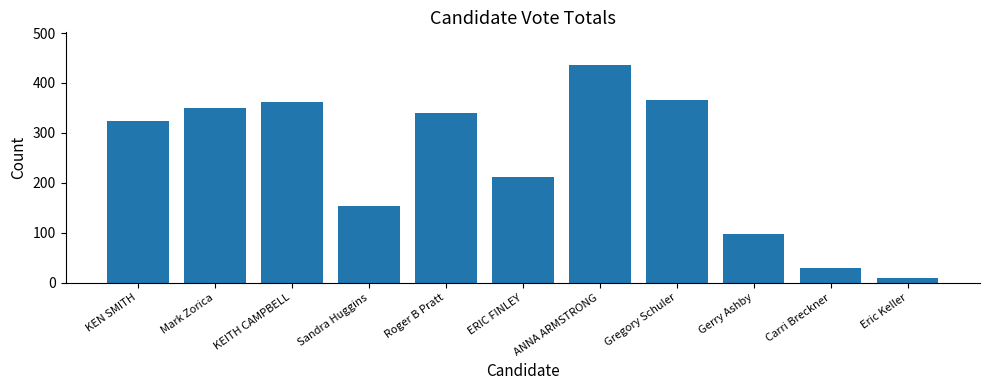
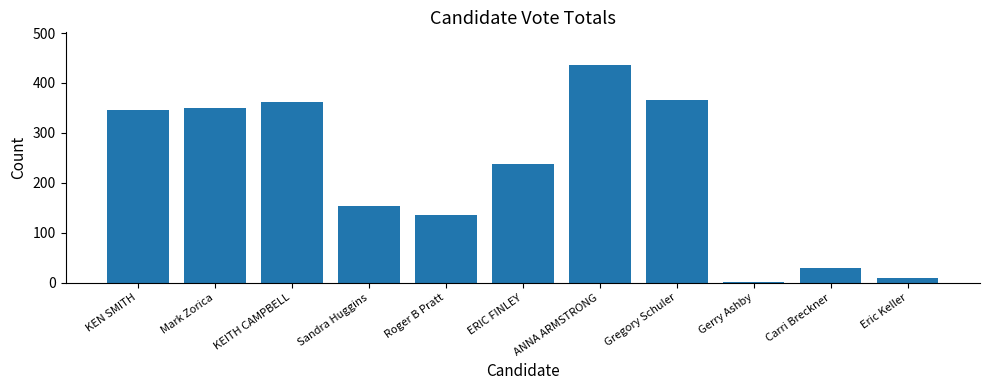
  {
-   "KEN SMITH": 320,
+   "KEN SMITH": 350,
    "Mark Zorica": 350,
    "KEITH CAMPBELL": 360,
    "Sandra Huggins": 150,
-   "Roger B Pratt": 340,
-   "ERIC FINLEY": 210,
+   "Roger B Pratt": 140,
+   "ERIC FINLEY": 240,
    "ANNA ARMSTRONG": 440,
    "Gregory Schuler": 370,
-   "Gerry Ashby": 100,
+   "Gerry Ashby": 0,
    "Carri Breckner": 30,
    "Eric Keller": 10
  }
